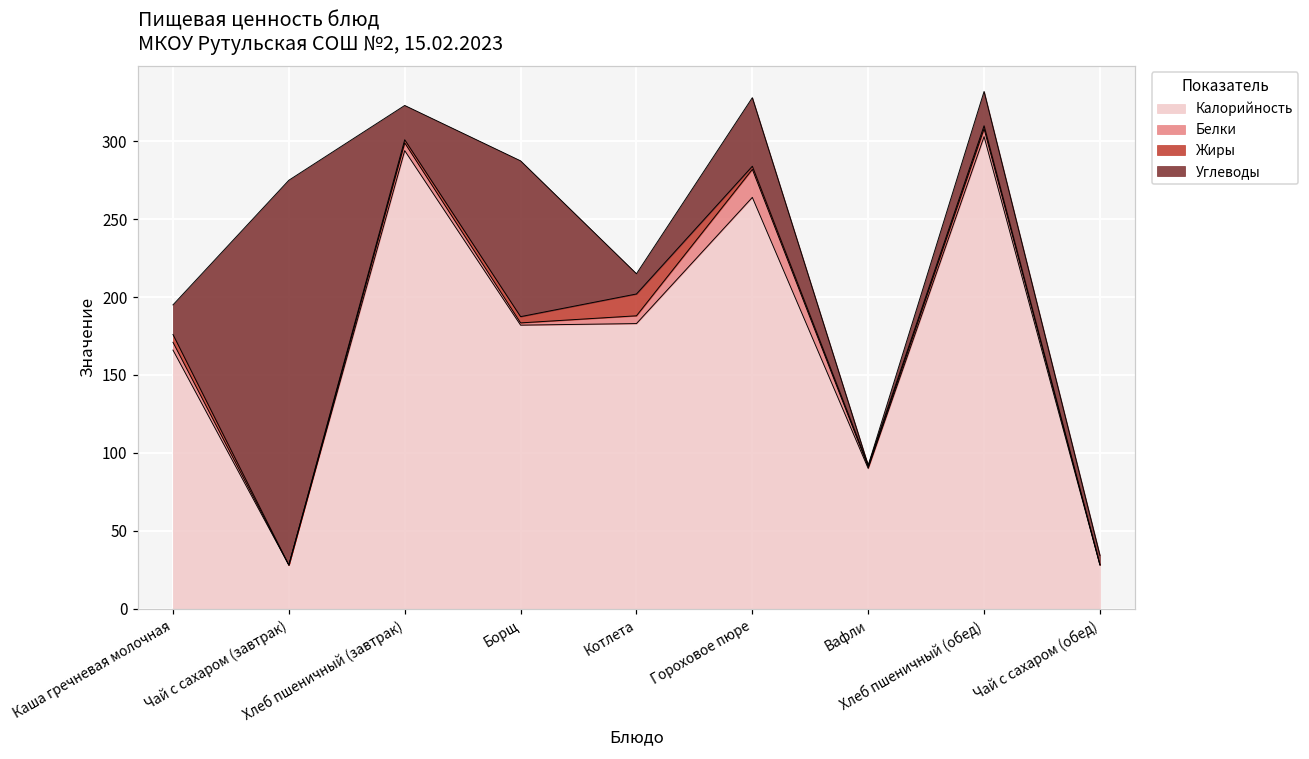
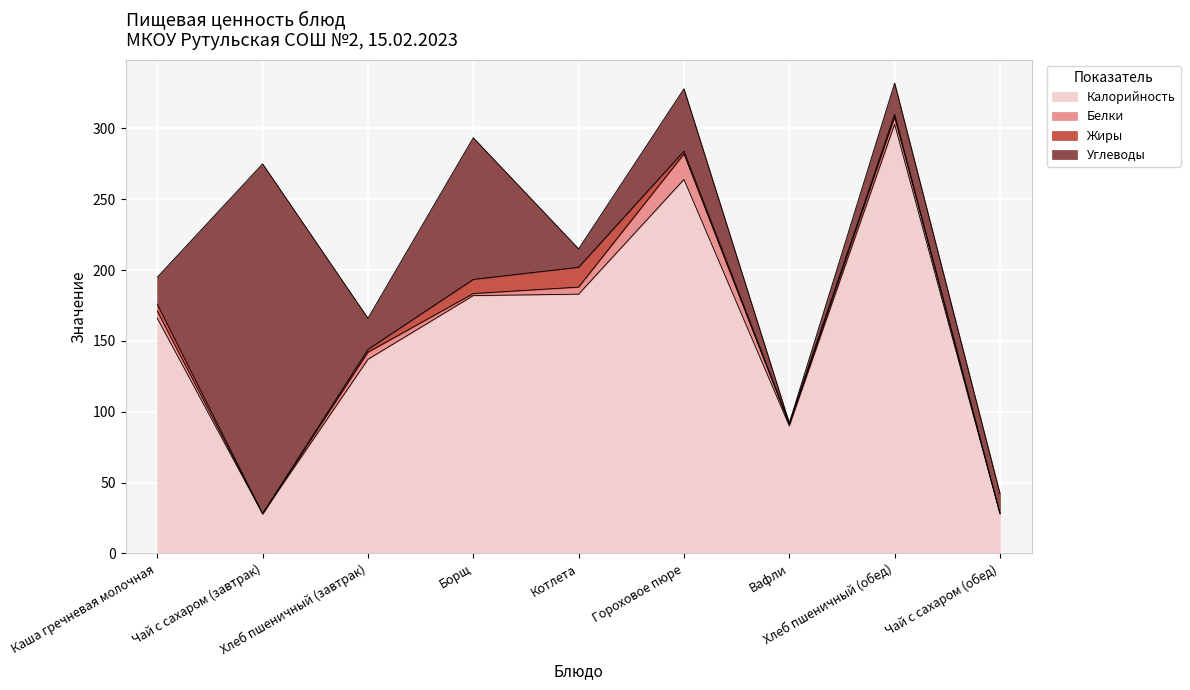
  {
    "Калорийность": {
      "Каша гречневая молочная": 166,
-     "Хлеб пшеничный (завтрак)": 294,
+     "Хлеб пшеничный (завтрак)": 137,
      "Котлета": 183,
      "Гороховое пюре": 264,
      "Хлеб пшеничный (обед)": 303
    },
    "Белки": {
      "Каша гречневая молочная": 5,
      "Хлеб пшеничный (завтрак)": 5,
      "Котлета": 5,
      "Гороховое пюре": 18,
      "Хлеб пшеничный (обед)": 5
    },
    "Жиры": {
      "Каша гречневая молочная": 5,
      "Хлеб пшеничный (завтрак)": 2,
-     "Борщ": 4,
+     "Борщ": 10,
      "Котлета": 14,
      "Гороховое пюре": 2,
      "Хлеб пшеничный (обед)": 2
    },
    "Углеводы": {
      "Каша гречневая молочная": 19,
      "Чай с сахаром (завтрак)": 247,
      "Хлеб пшеничный (завтрак)": 22,
      "Борщ": 100,
      "Котлета": 13,
      "Гороховое пюре": 44,
      "Хлеб пшеничный (обед)": 22,
-     "Чай с сахаром (обед)": 6
+     "Чай с сахаром (обед)": 14
    }
  }
